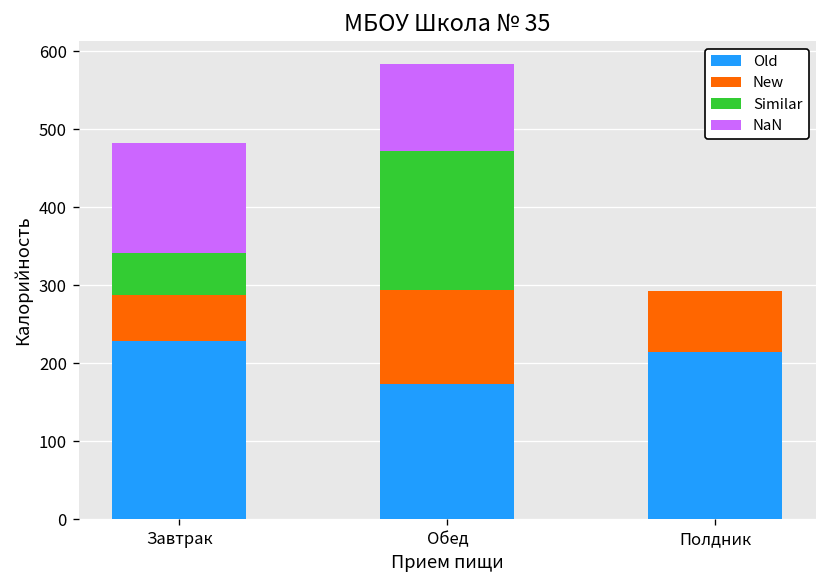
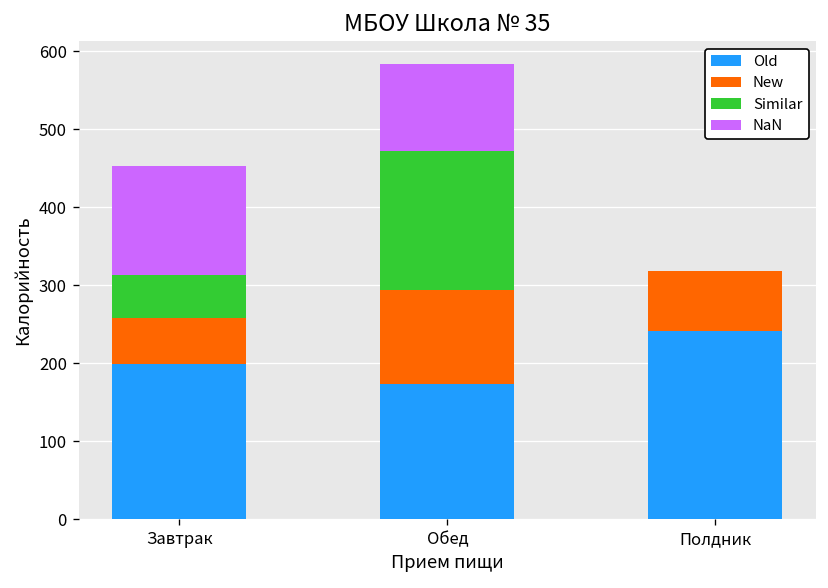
  {
    "Old": {
-     "Завтрак": 230,
+     "Завтрак": 200,
      "Обед": 170,
-     "Полдник": 220
+     "Полдник": 240
    },
    "New": {
      "Завтрак": 60,
      "Обед": 120,
      "Полдник": 80
    },
    "Similar": {
      "Завтрак": 60,
      "Обед": 180,
      "Полдник": 0
    },
    "NaN": {
      "Завтрак": 140,
      "Обед": 110,
      "Полдник": 0
    }
  }
